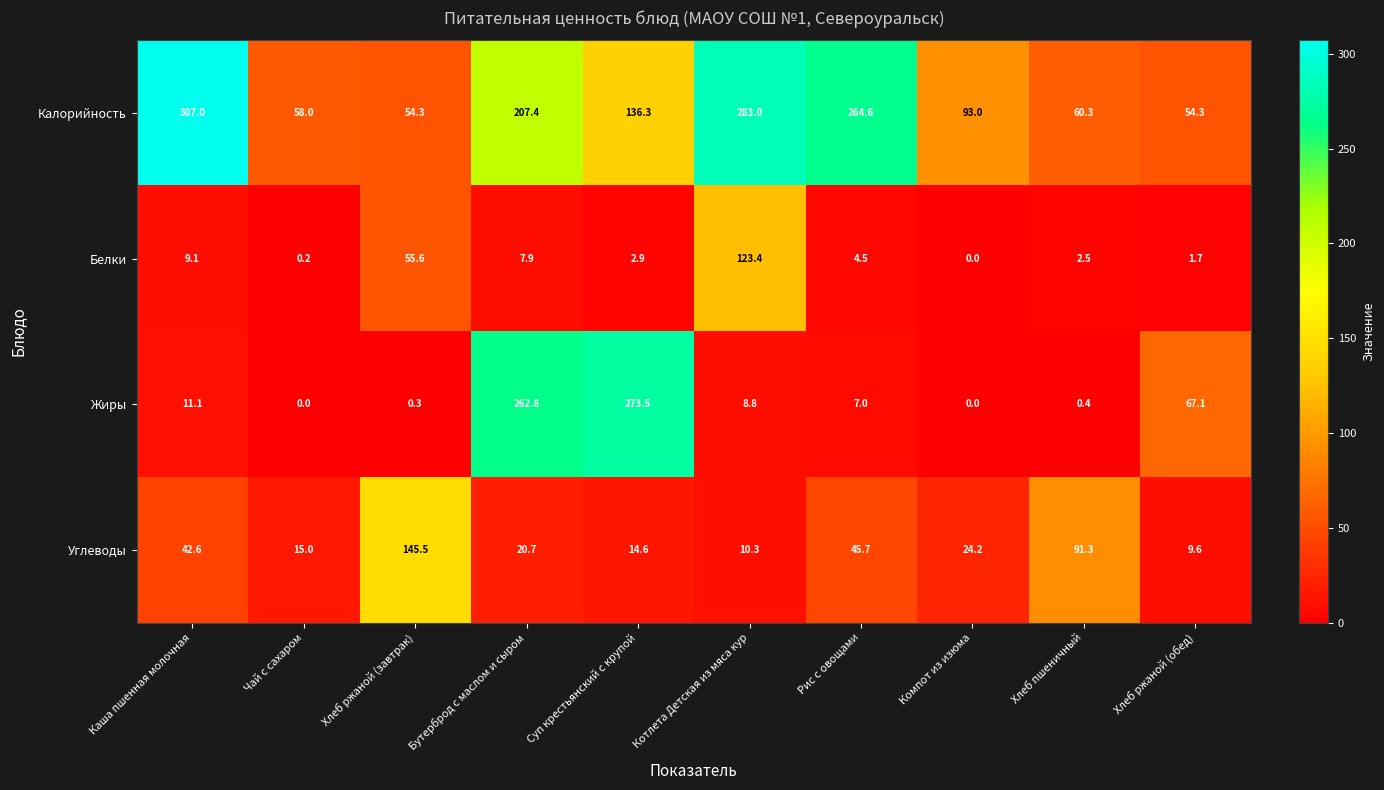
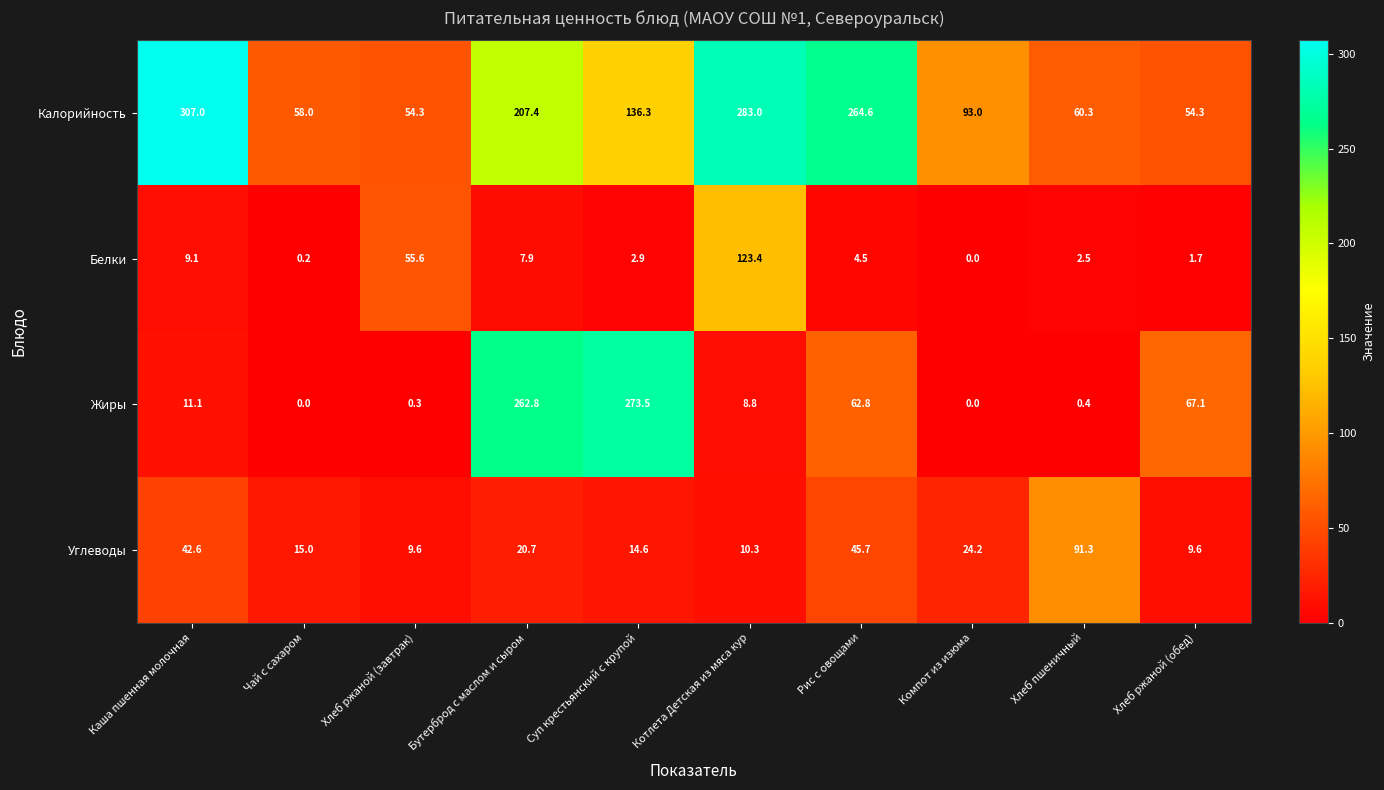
  {
    "Калорийность": {
      "Каша пшенная молочная": 307.0,
      "Чай с сахаром": 58.0,
      "Хлеб ржаной (завтрак)": 54.3,
      "Бутерброд с маслом и сыром": 207.4,
      "Суп крестьянский с крупой": 136.3,
      "Котлета Детская из мяса кур": 283.0,
      "Рис с овощами": 264.6,
      "Компот из изюма": 93.0,
      "Хлеб пшеничный": 60.3,
      "Хлеб ржаной (обед)": 54.3
    },
    "Белки": {
      "Каша пшенная молочная": 9.1,
      "Чай с сахаром": 0.2,
      "Хлеб ржаной (завтрак)": 55.6,
      "Бутерброд с маслом и сыром": 7.9,
      "Суп крестьянский с крупой": 2.9,
      "Котлета Детская из мяса кур": 123.4,
      "Рис с овощами": 4.5,
      "Компот из изюма": 0.0,
      "Хлеб пшеничный": 2.5,
      "Хлеб ржаной (обед)": 1.7
    },
    "Жиры": {
      "Каша пшенная молочная": 11.1,
      "Чай с сахаром": 0.0,
      "Хлеб ржаной (завтрак)": 0.3,
      "Бутерброд с маслом и сыром": 262.8,
      "Суп крестьянский с крупой": 273.5,
      "Котлета Детская из мяса кур": 8.8,
-     "Рис с овощами": 7.0,
+     "Рис с овощами": 62.8,
      "Компот из изюма": 0.0,
      "Хлеб пшеничный": 0.4,
      "Хлеб ржаной (обед)": 67.1
    },
    "Углеводы": {
      "Каша пшенная молочная": 42.6,
      "Чай с сахаром": 15.0,
-     "Хлеб ржаной (завтрак)": 145.5,
+     "Хлеб ржаной (завтрак)": 9.6,
      "Бутерброд с маслом и сыром": 20.7,
      "Суп крестьянский с крупой": 14.6,
      "Котлета Детская из мяса кур": 10.3,
      "Рис с овощами": 45.7,
      "Компот из изюма": 24.2,
      "Хлеб пшеничный": 91.3,
      "Хлеб ржаной (обед)": 9.6
    }
  }
